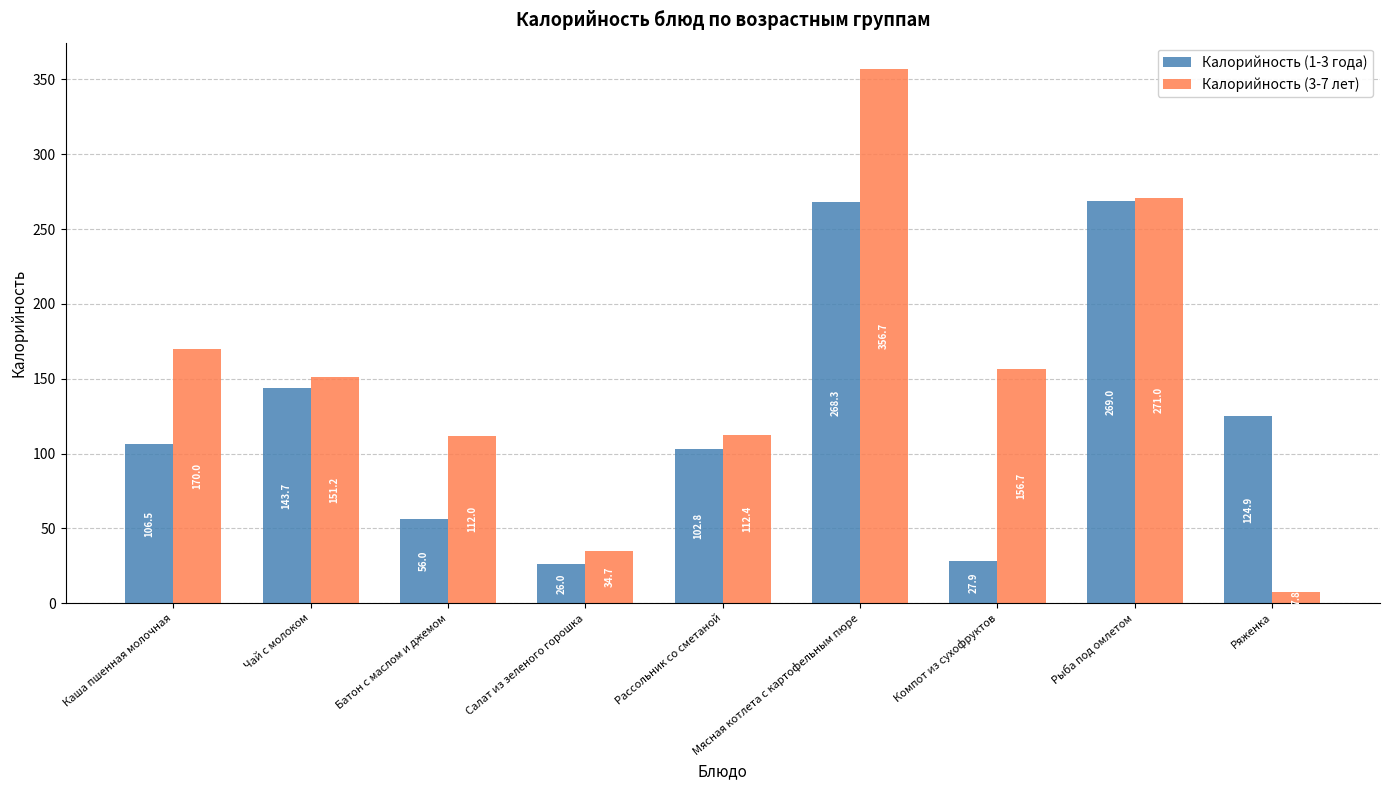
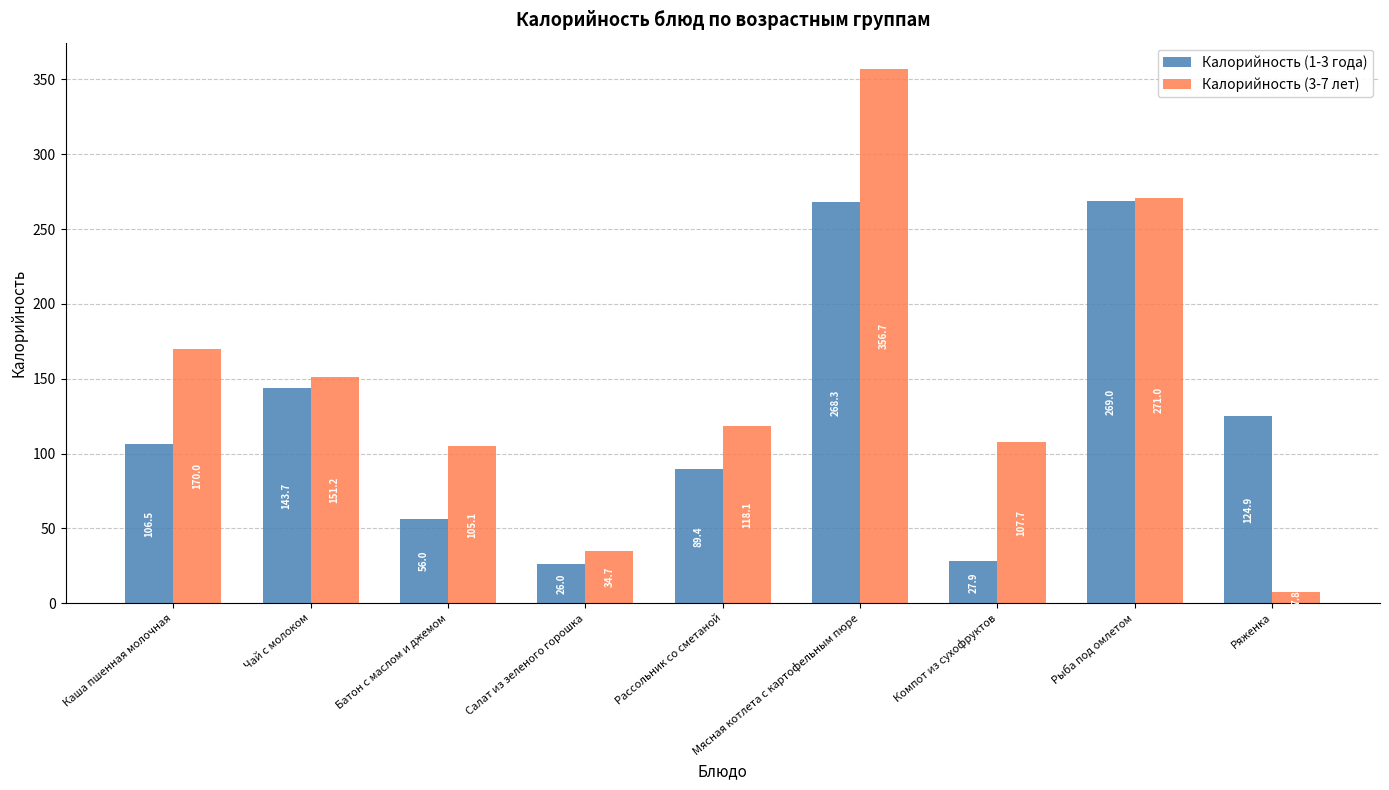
  {
    "Калорийность (1-3 года)": {
      "Каша пшенная молочная": 106.5,
      "Чай с молоком": 143.7,
      "Батон с маслом и джемом": 56.0,
      "Салат из зеленого горошка": 26.0,
-     "Рассольник со сметаной": 102.8,
+     "Рассольник со сметаной": 89.4,
      "Мясная котлета с картофельным пюре": 268.3,
      "Компот из сухофруктов": 27.9,
      "Рыба под омлетом": 269.0,
      "Ряженка": 124.9
    },
    "Калорийность (3-7 лет)": {
      "Каша пшенная молочная": 170.0,
      "Чай с молоком": 151.2,
-     "Батон с маслом и джемом": 112.0,
+     "Батон с маслом и джемом": 105.1,
      "Салат из зеленого горошка": 34.7,
-     "Рассольник со сметаной": 112.4,
+     "Рассольник со сметаной": 118.1,
      "Мясная котлета с картофельным пюре": 356.7,
-     "Компот из сухофруктов": 156.7,
+     "Компот из сухофруктов": 107.7,
      "Рыба под омлетом": 271.0,
      "Ряженка": 7.8
    }
  }
